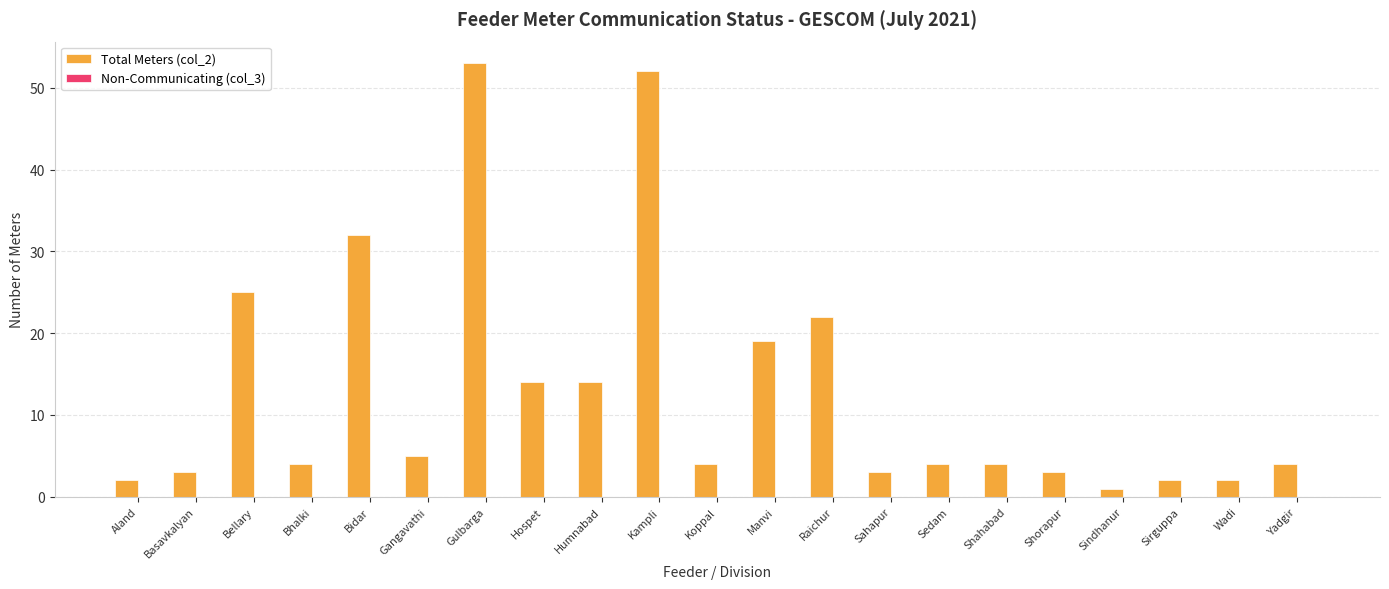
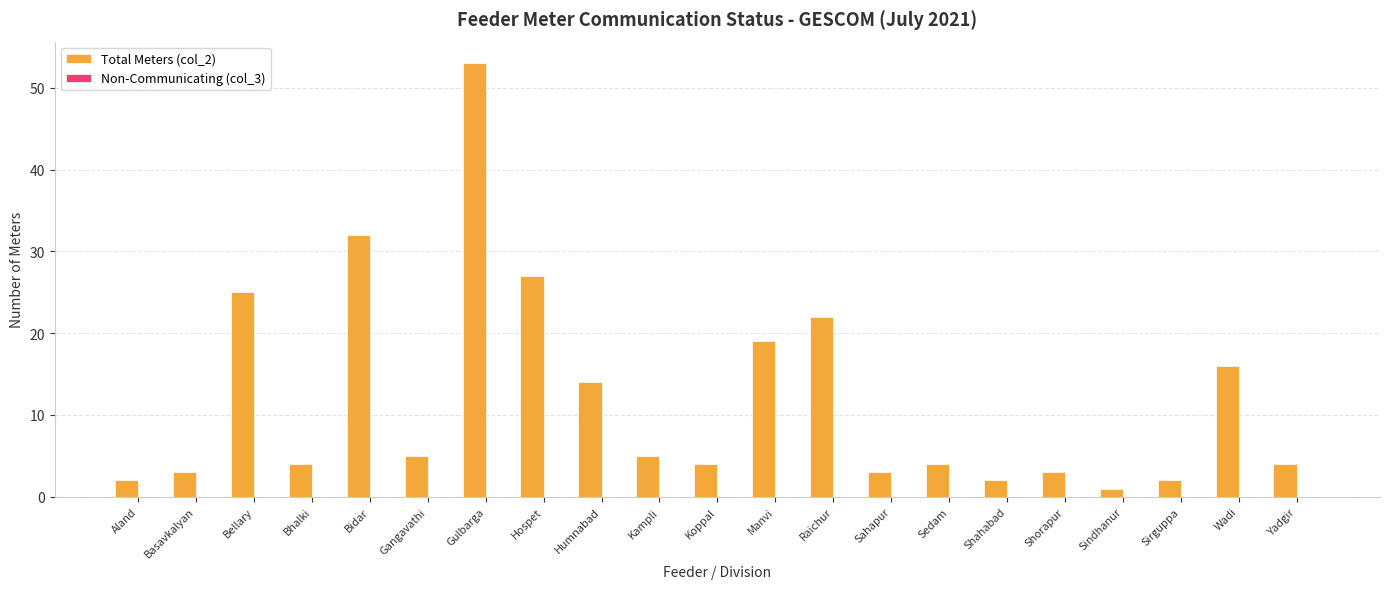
  {
    "Total Meters (col_2)": {
      "Aland": 2,
      "Basavkalyan": 3,
      "Bellary": 25,
      "Bhalki": 4,
      "Bidar": 32,
      "Gangavathi": 5,
      "Gulbarga": 53,
-     "Hospet": 14,
+     "Hospet": 27,
      "Humnabad": 14,
-     "Kampli": 52,
+     "Kampli": 5,
      "Koppal": 4,
      "Manvi": 19,
      "Raichur": 22,
      "Sahapur": 3,
      "Sedam": 4,
-     "Shahabad": 4,
+     "Shahabad": 2,
      "Shorapur": 3,
      "Sindhanur": 1,
      "Sirguppa": 2,
-     "Wadi": 2,
+     "Wadi": 16,
      "Yadgir": 4
    },
    "Non-Communicating (col_3)": {
      "Aland": 0,
      "Basavkalyan": 0,
      "Bellary": 0,
      "Bhalki": 0,
      "Bidar": 0,
      "Gangavathi": 0,
      "Gulbarga": 0,
      "Hospet": 0,
      "Humnabad": 0,
      "Kampli": 0,
      "Koppal": 0,
      "Manvi": 0,
      "Raichur": 0,
      "Sahapur": 0,
      "Sedam": 0,
      "Shahabad": 0,
      "Shorapur": 0,
      "Sindhanur": 0,
      "Sirguppa": 0,
      "Wadi": 0,
      "Yadgir": 0
    }
  }
